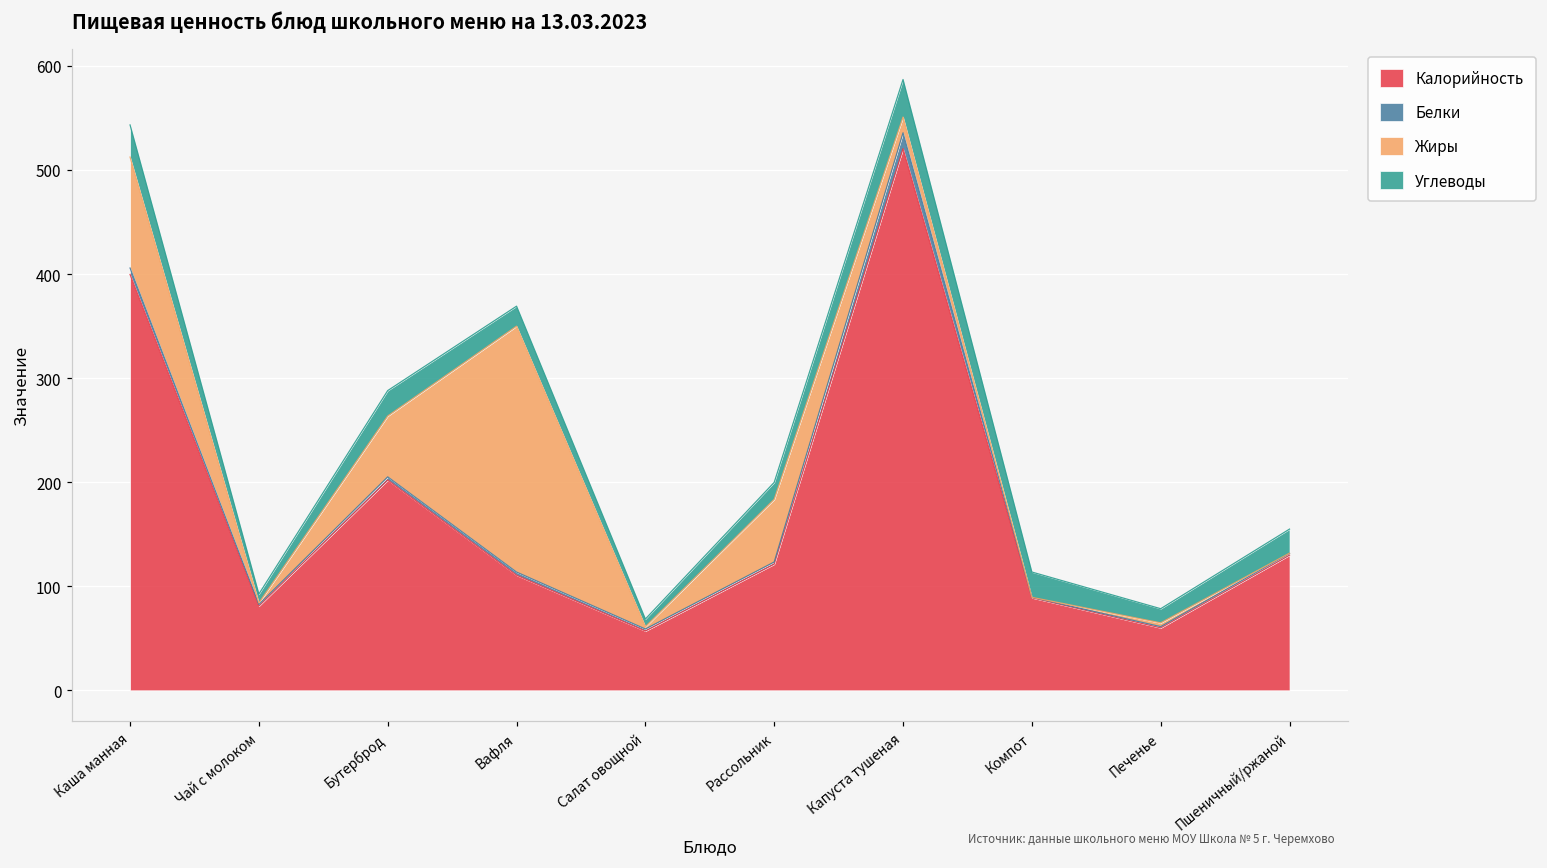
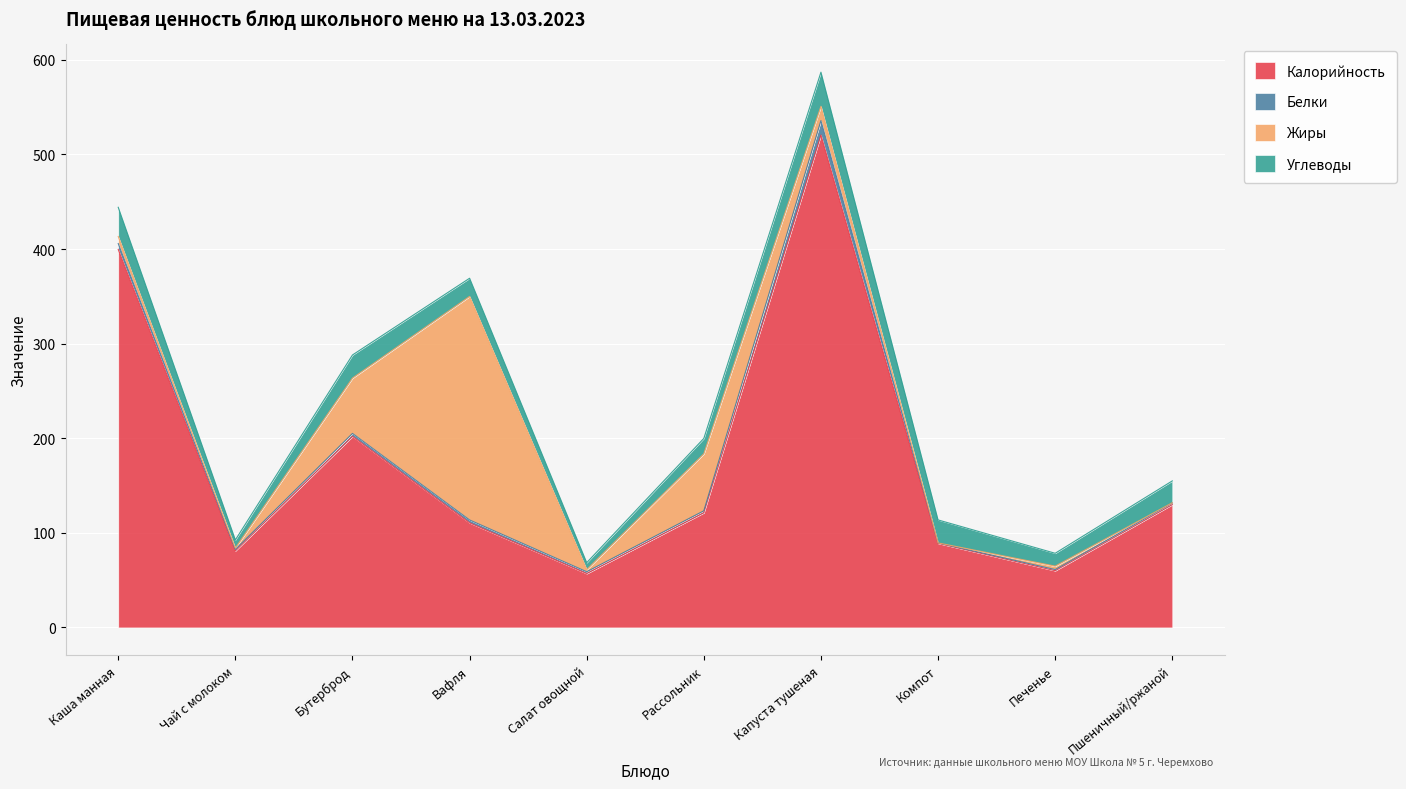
  {
    "Калорийность": {
      "Каша манная": 400,
      "Бутерброд": 200,
      "Вафля": 110,
      "Капуста тушеная": 520
    },
    "Жиры": {
-     "Каша манная": 110,
+     "Каша манная": 10,
      "Бутерброд": 60,
      "Вафля": 240,
      "Рассольник": 60,
      "Капуста тушеная": 20,
      "Печенье": 0
    }
  }
